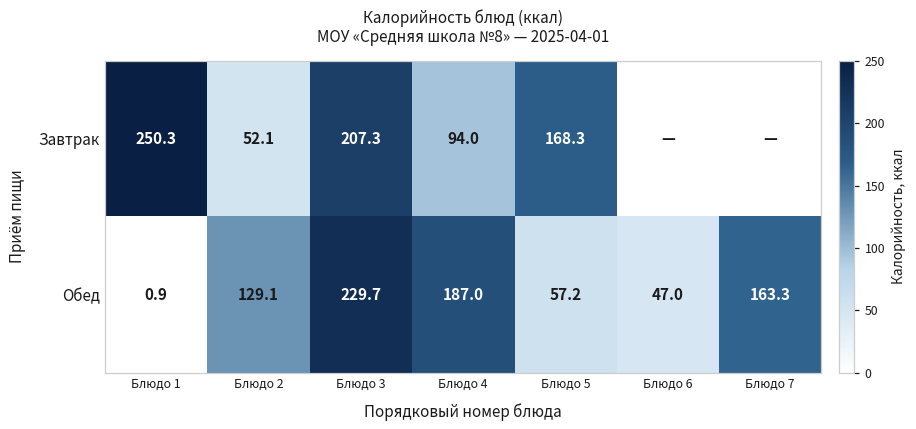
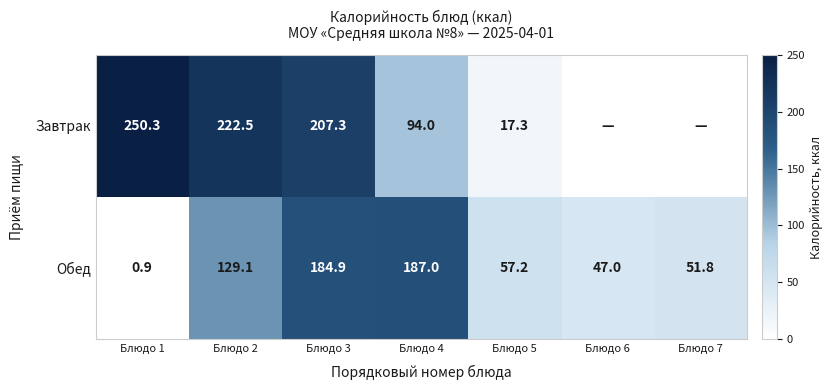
  {
    "Завтрак": {
      "Блюдо 1": 250.3,
-     "Блюдо 2": 52.1,
+     "Блюдо 2": 222.5,
      "Блюдо 3": 207.3,
      "Блюдо 4": 94.0,
-     "Блюдо 5": 168.3
+     "Блюдо 5": 17.3
    },
    "Обед": {
      "Блюдо 1": 0.9,
      "Блюдо 2": 129.1,
-     "Блюдо 3": 229.7,
+     "Блюдо 3": 184.9,
      "Блюдо 4": 187.0,
      "Блюдо 5": 57.2,
      "Блюдо 6": 47.0,
-     "Блюдо 7": 163.3
+     "Блюдо 7": 51.8
    }
  }
